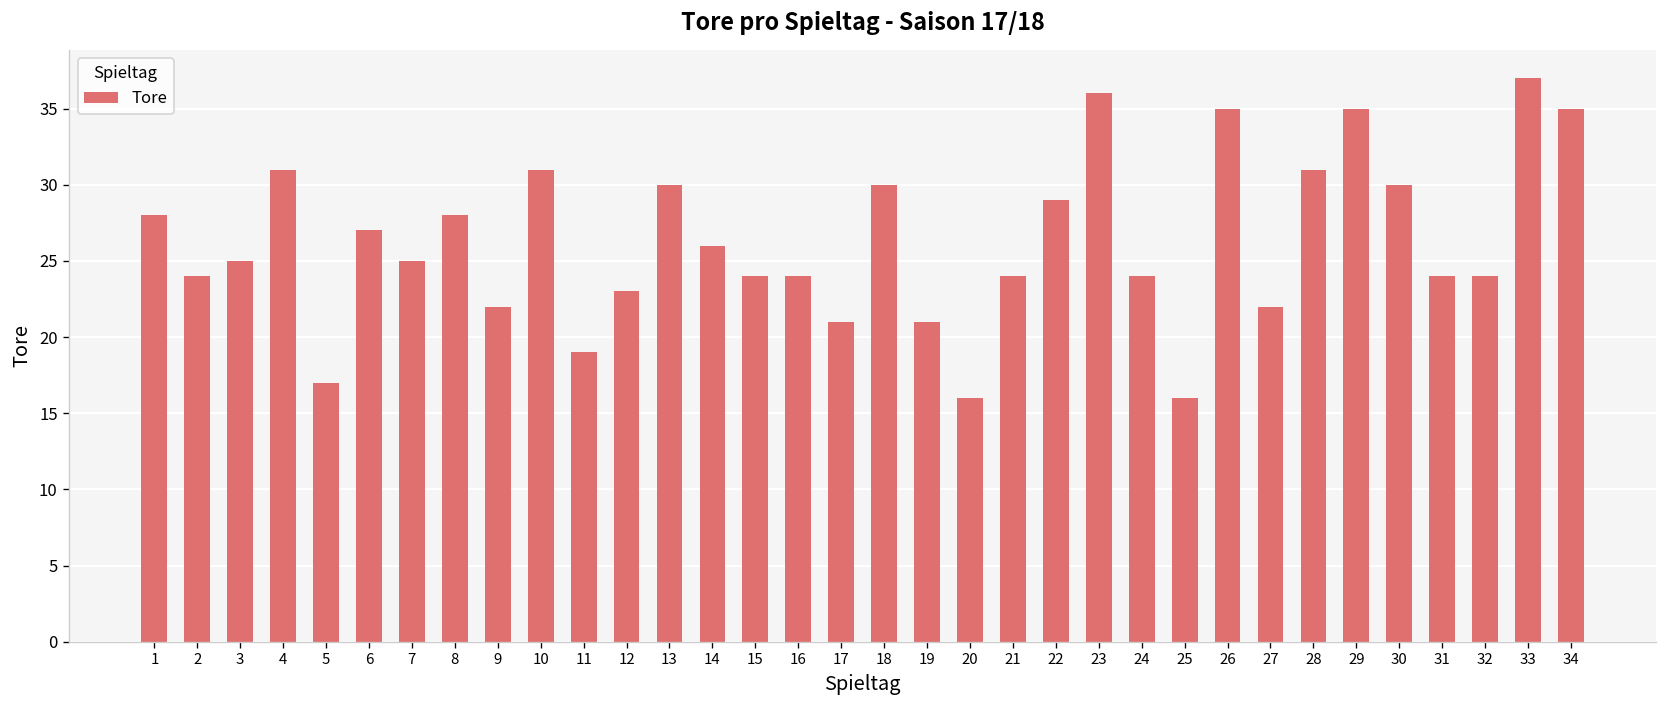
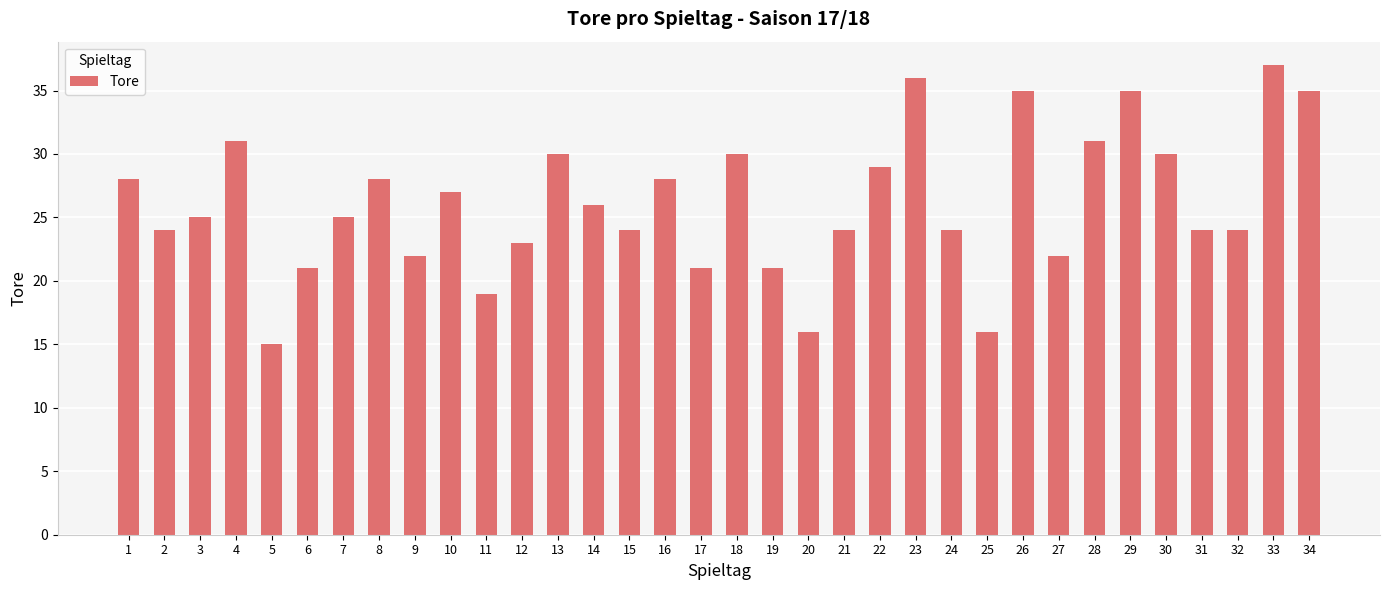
  {
    "1": 28,
    "2": 24,
    "3": 25,
    "4": 31,
-   "5": 17,
-   "6": 27,
+   "5": 15,
+   "6": 21,
    "7": 25,
    "8": 28,
    "9": 22,
-   "10": 31,
+   "10": 27,
    "11": 19,
    "12": 23,
    "13": 30,
    "14": 26,
    "15": 24,
-   "16": 24,
+   "16": 28,
    "17": 21,
    "18": 30,
    "19": 21,
    "20": 16,
    "21": 24,
    "22": 29,
    "23": 36,
    "24": 24,
    "25": 16,
    "26": 35,
    "27": 22,
    "28": 31,
    "29": 35,
    "30": 30,
    "31": 24,
    "32": 24,
    "33": 37,
    "34": 35
  }
